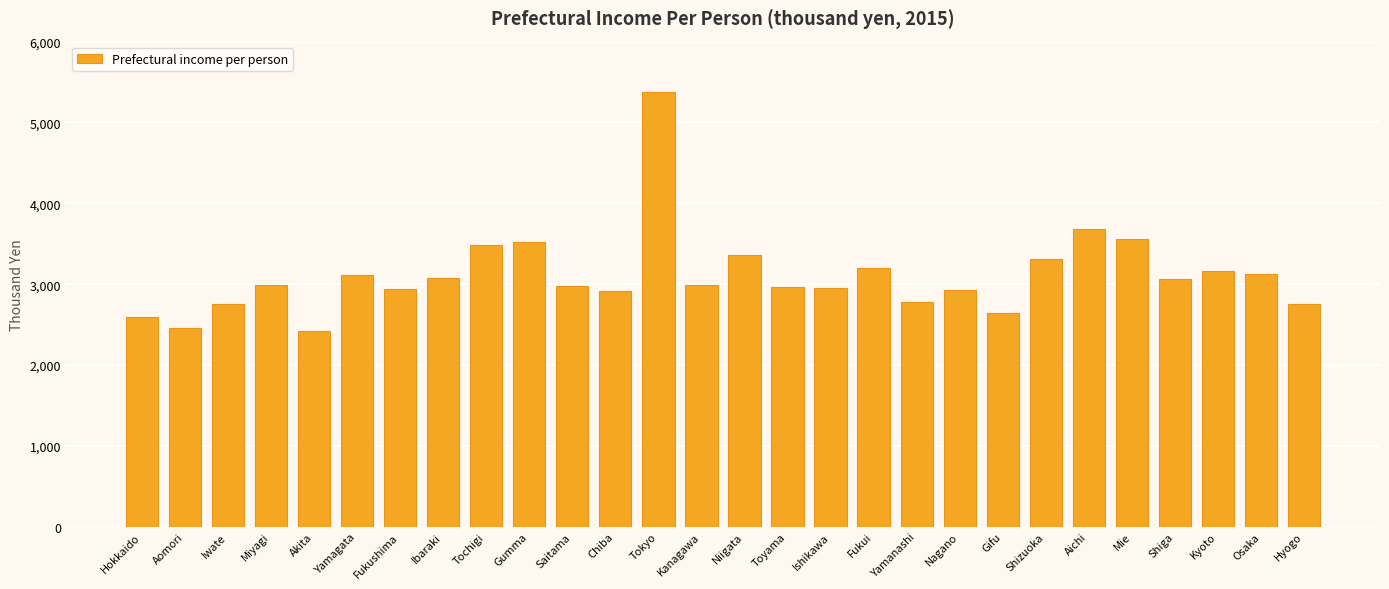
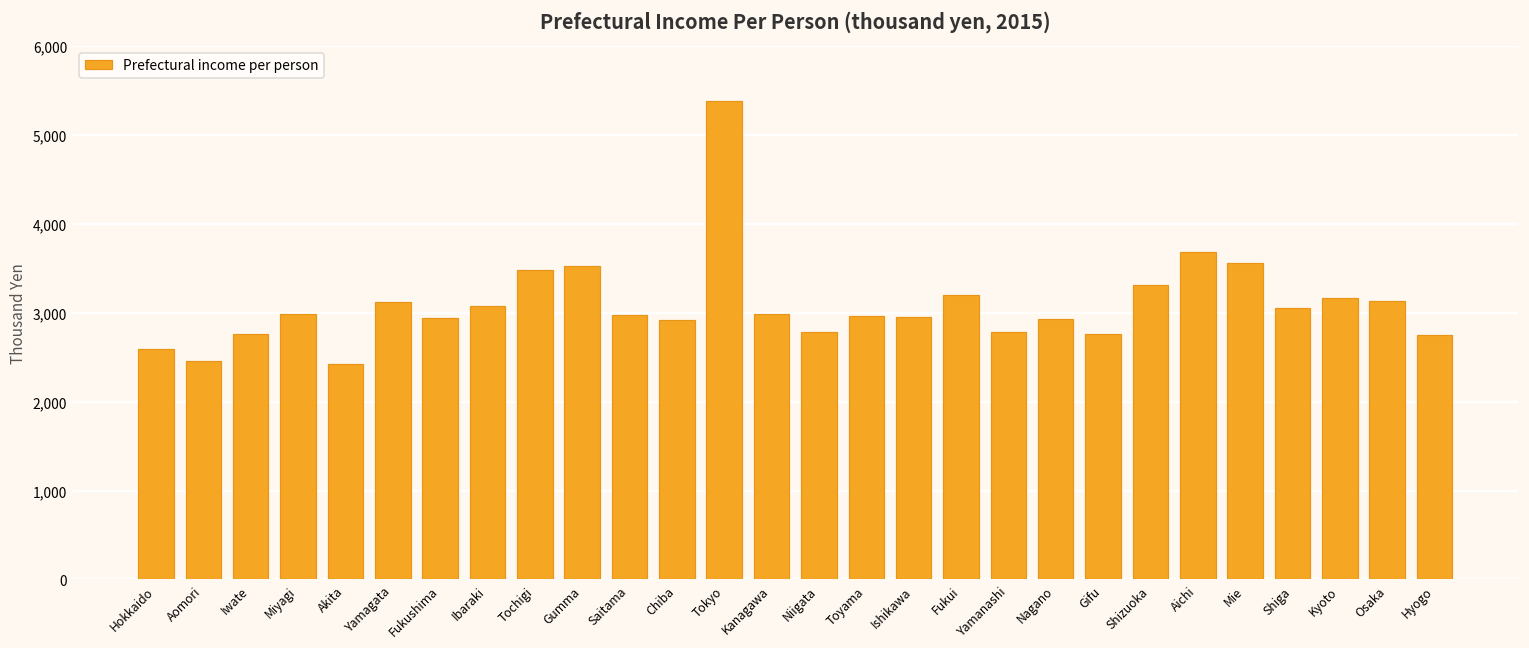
  {
    "Hokkaido": "2,600",
    "Aomori": "2,500",
    "Iwate": "2,800",
    "Miyagi": "3,000",
    "Akita": "2,400",
    "Yamagata": "3,100",
    "Fukushima": "2,900",
    "Ibaraki": "3,100",
    "Tochigi": "3,500",
    "Gumma": "3,500",
    "Saitama": "3,000",
    "Chiba": "2,900",
    "Tokyo": "5,400",
    "Kanagawa": "3,000",
-   "Niigata": "3,400",
+   "Niigata": "2,800",
    "Toyama": "3,000",
    "Ishikawa": "2,900",
    "Fukui": "3,200",
    "Yamanashi": "2,800",
    "Nagano": "2,900",
-   "Gifu": "2,600",
+   "Gifu": "2,800",
    "Shizuoka": "3,300",
    "Aichi": "3,700",
    "Mie": "3,600",
    "Shiga": "3,100",
    "Kyoto": "3,200",
    "Osaka": "3,100",
    "Hyogo": "2,800"
  }
